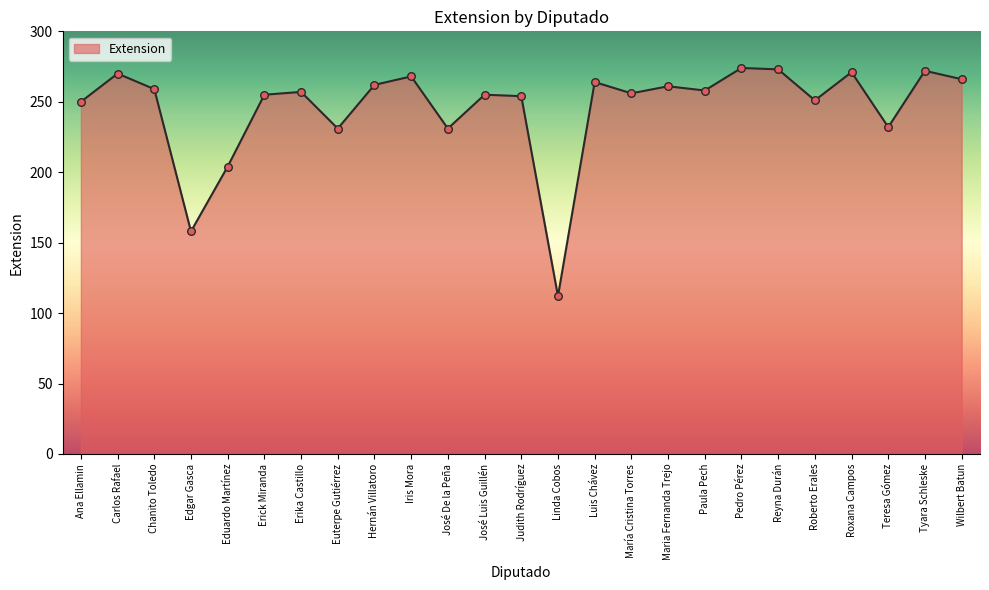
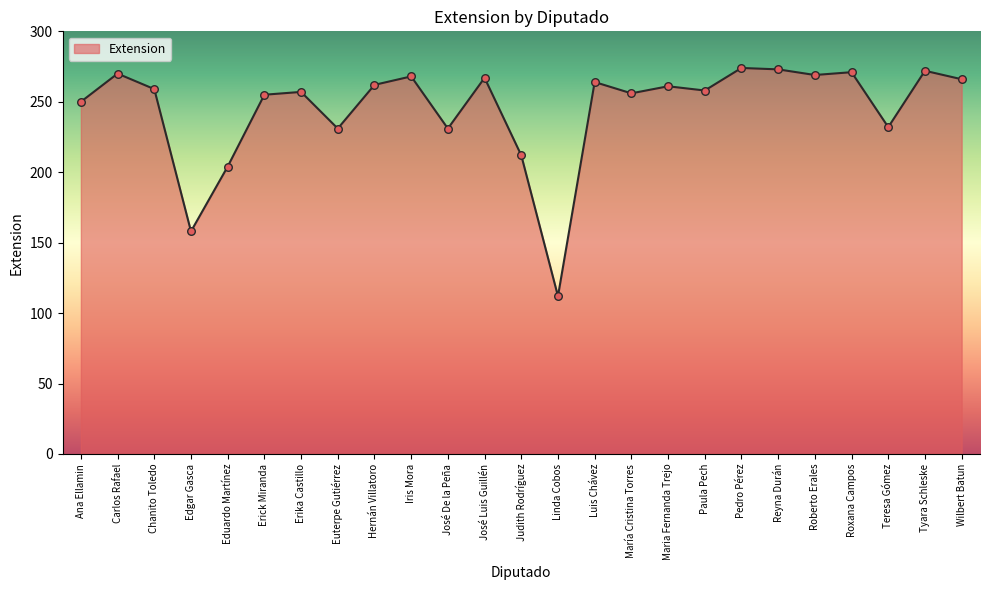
  {
    "Ana Ellamin": 250,
    "Carlos Rafael": 270,
    "Chanito Toledo": 259,
    "Edgar Gasca": 158,
    "Eduardo Martínez": 204,
    "Erick Miranda": 255,
    "Erika Castillo": 257,
    "Euterpe Gutiérrez": 231,
    "Hernán Villatoro": 262,
    "Iris Mora": 268,
    "José De la Peña": 231,
-   "José Luis Guillén": 255,
-   "Judith Rodríguez": 254,
+   "José Luis Guillén": 267,
+   "Judith Rodríguez": 212,
    "Linda Cobos": 112,
    "Luis Chávez": 264,
    "María Cristina Torres": 256,
    "Maria Fernanda Trejo": 261,
    "Paula Pech": 258,
    "Pedro Pérez": 274,
    "Reyna Durán": 273,
-   "Roberto Erales": 251,
+   "Roberto Erales": 269,
    "Roxana Campos": 271,
    "Teresa Gómez": 232,
    "Tyara Schleske": 272,
    "Wilbert Batun": 266
  }
